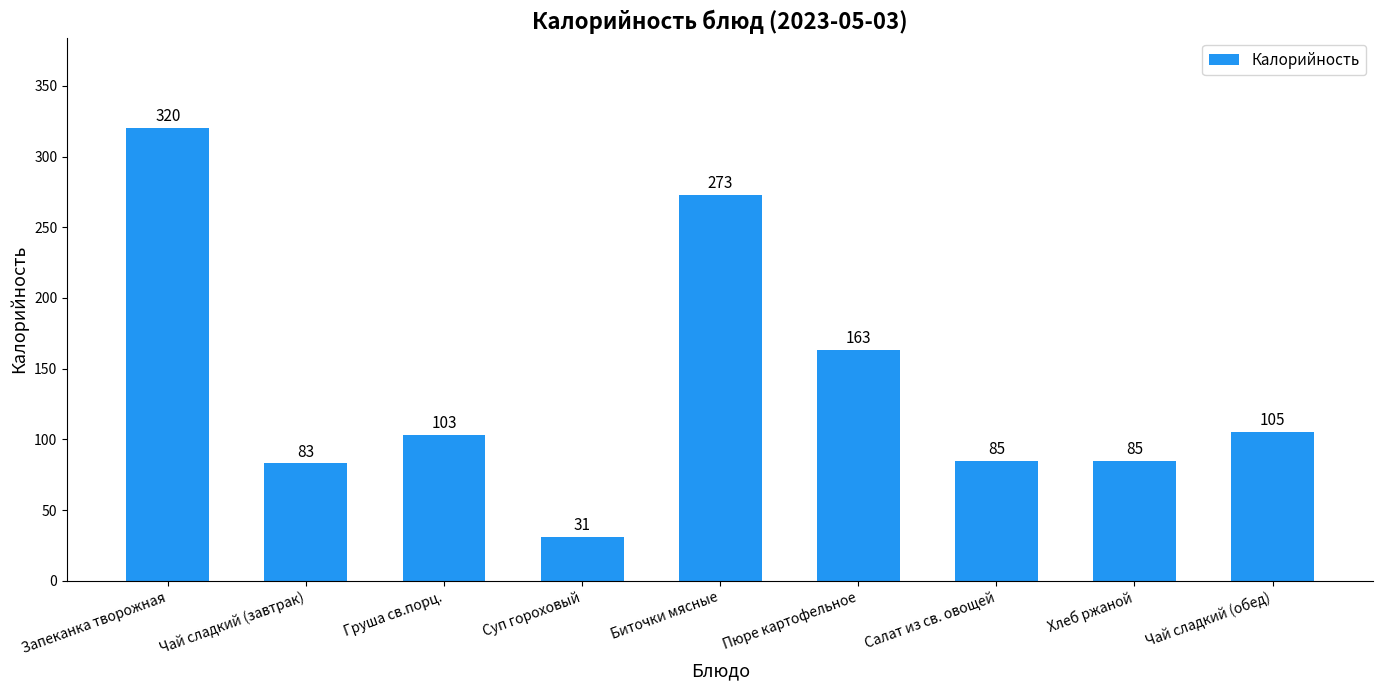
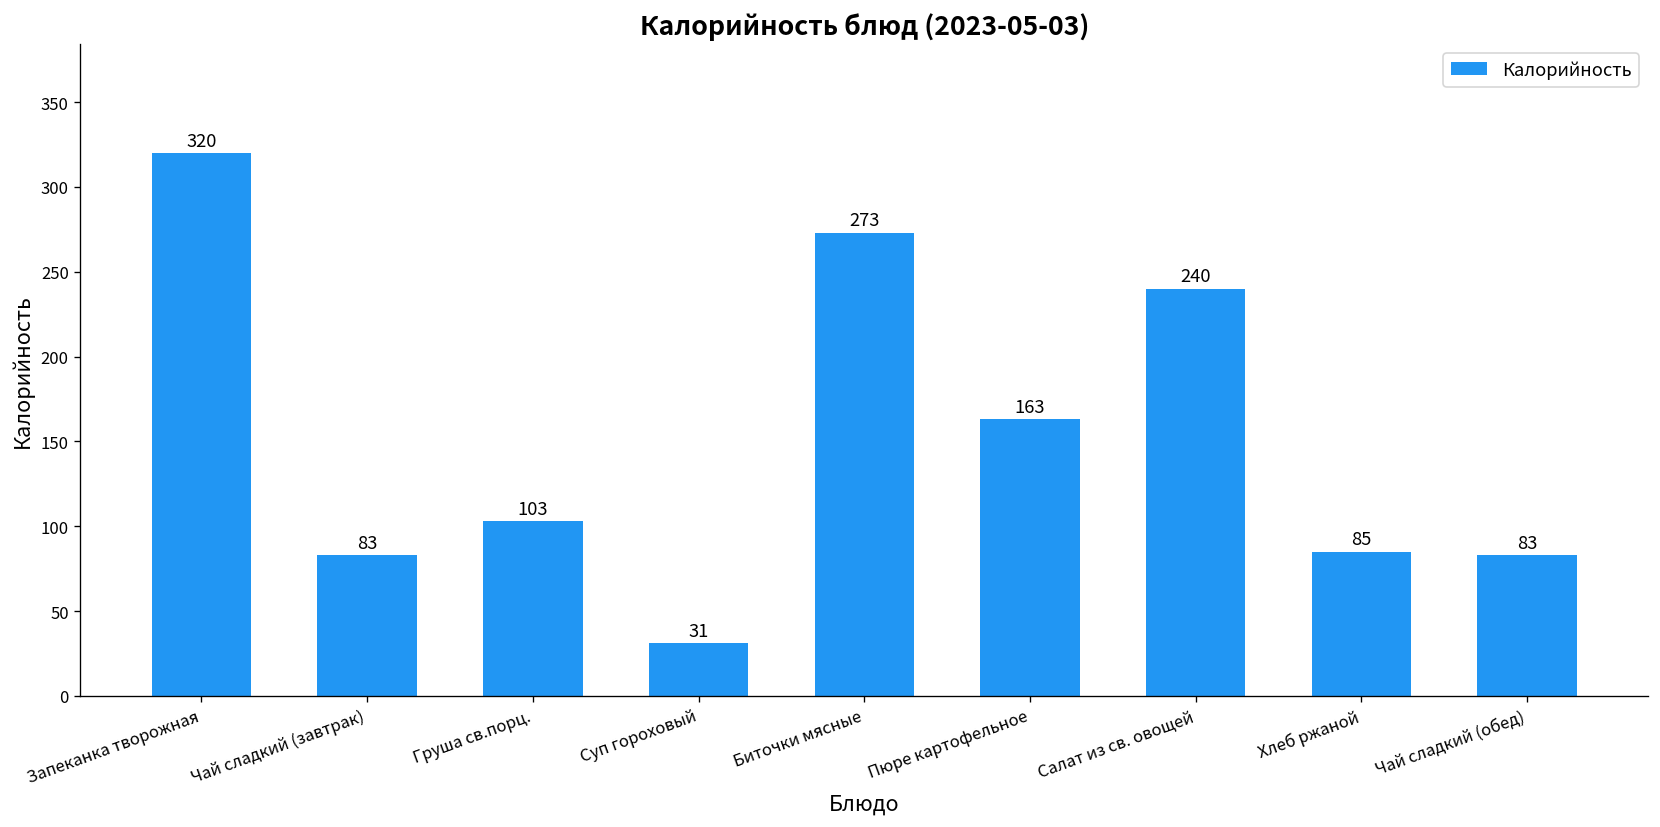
  {
    "Запеканка творожная": 320,
    "Чай сладкий (завтрак)": 83,
    "Груша св.порц.": 103,
    "Суп гороховый": 31,
    "Биточки мясные": 273,
    "Пюре картофельное": 163,
-   "Салат из св. овощей": 85,
+   "Салат из св. овощей": 240,
    "Хлеб ржаной": 85,
-   "Чай сладкий (обед)": 105
+   "Чай сладкий (обед)": 83
  }
